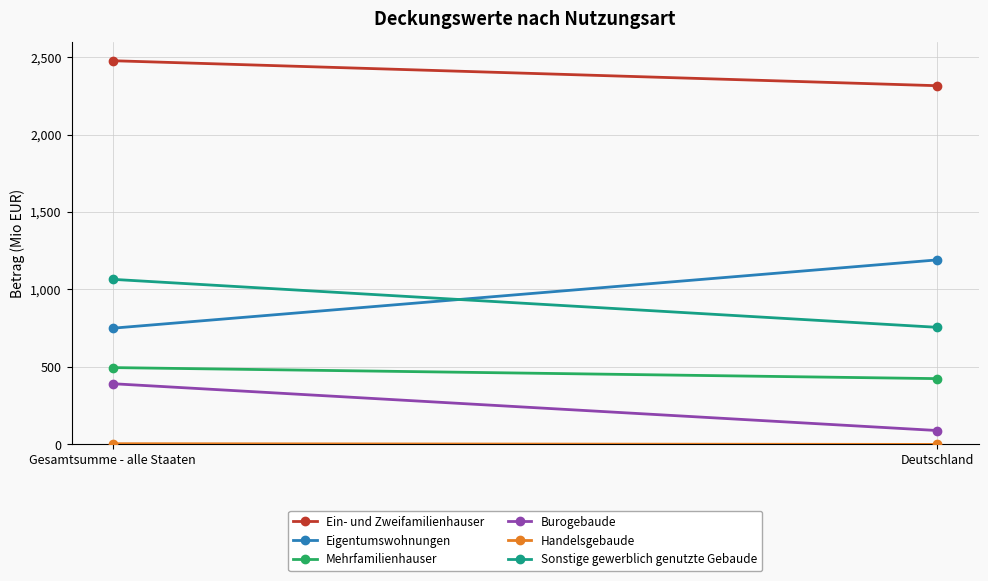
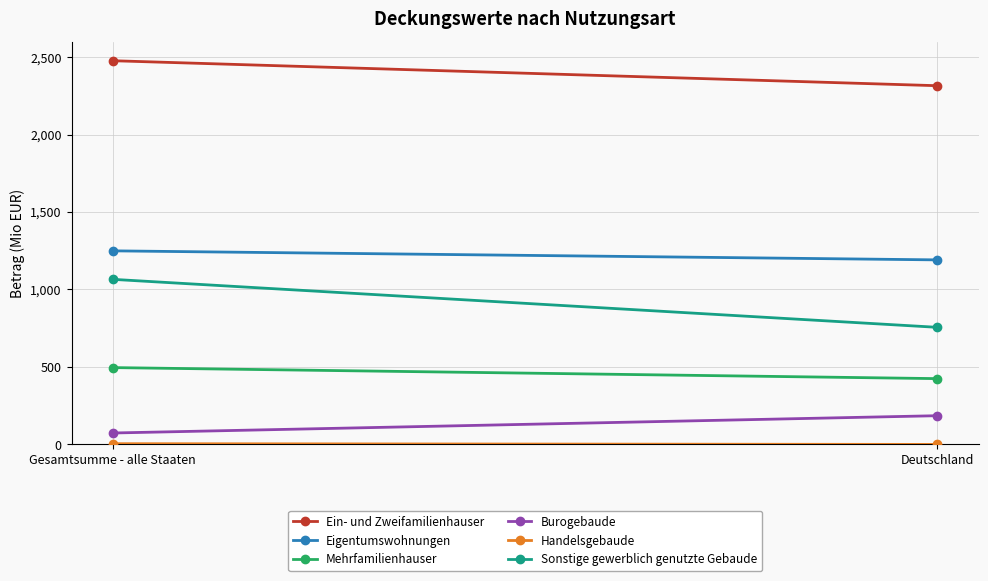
  {
    "Ein- und Zweifamilienhauser": {
      "Gesamtsumme - alle Staaten": "2,480",
      "Deutschland": "2,320"
    },
    "Eigentumswohnungen": {
-     "Gesamtsumme - alle Staaten": "750",
+     "Gesamtsumme - alle Staaten": "1,250",
      "Deutschland": "1,190"
    },
    "Burogebaude": {
-     "Gesamtsumme - alle Staaten": "390",
-     "Deutschland": "90"
+     "Gesamtsumme - alle Staaten": "70",
+     "Deutschland": "190"
    },
    "Handelsgebaude": {
      "Gesamtsumme - alle Staaten": "0",
      "Deutschland": "0"
    }
  }
